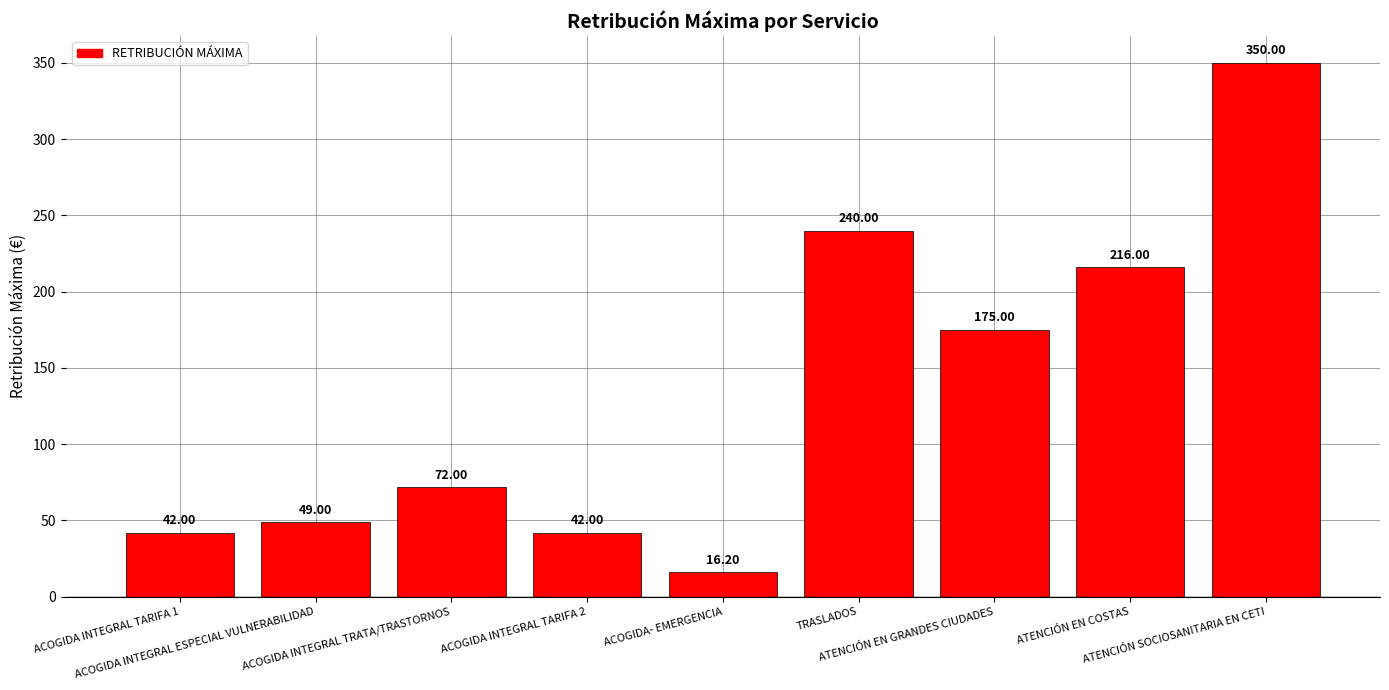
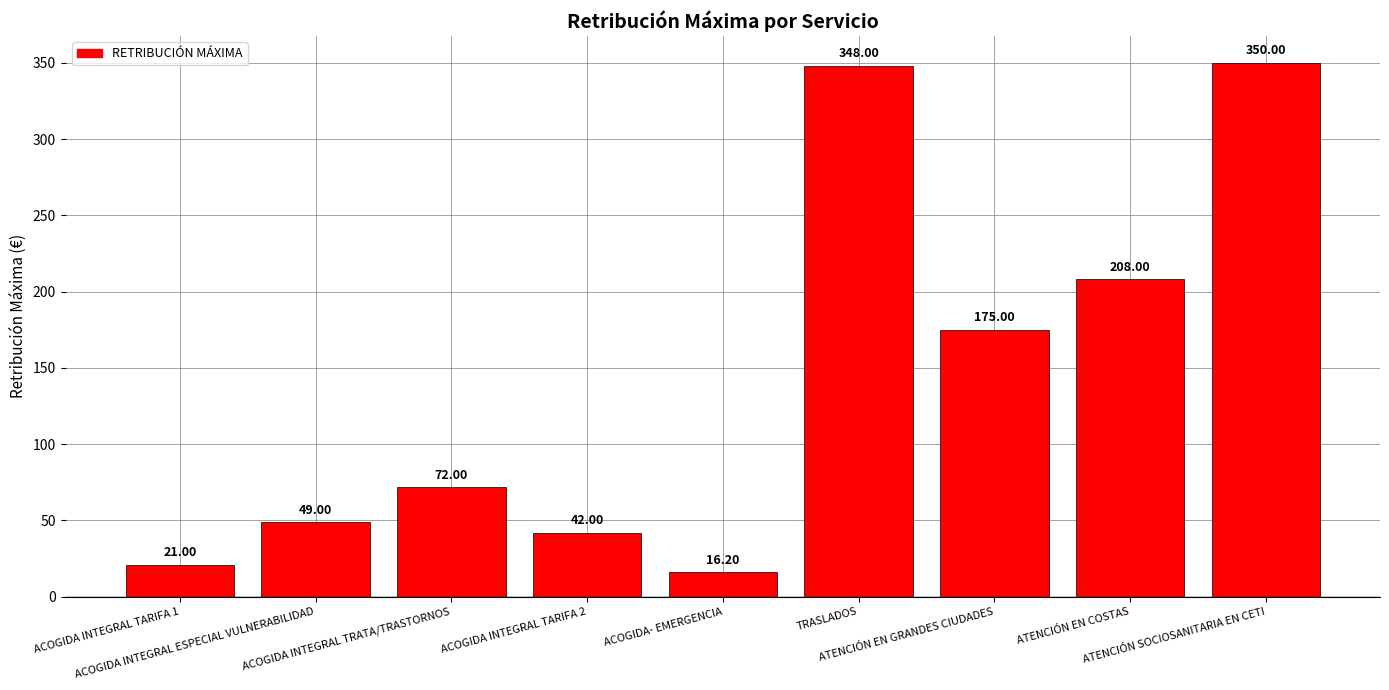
  {
-   "ACOGIDA INTEGRAL TARIFA 1": 42.00,
+   "ACOGIDA INTEGRAL TARIFA 1": 21.00,
    "ACOGIDA INTEGRAL ESPECIAL VULNERABILIDAD": 49.00,
    "ACOGIDA INTEGRAL TRATA/TRASTORNOS": 72.00,
    "ACOGIDA INTEGRAL TARIFA 2": 42.00,
    "ACOGIDA- EMERGENCIA": 16.20,
-   "TRASLADOS": 240.00,
+   "TRASLADOS": 348.00,
    "ATENCIÓN EN GRANDES CIUDADES": 175.00,
-   "ATENCIÓN EN COSTAS": 216.00,
+   "ATENCIÓN EN COSTAS": 208.00,
    "ATENCIÓN SOCIOSANITARIA EN CETI": 350.00
  }
